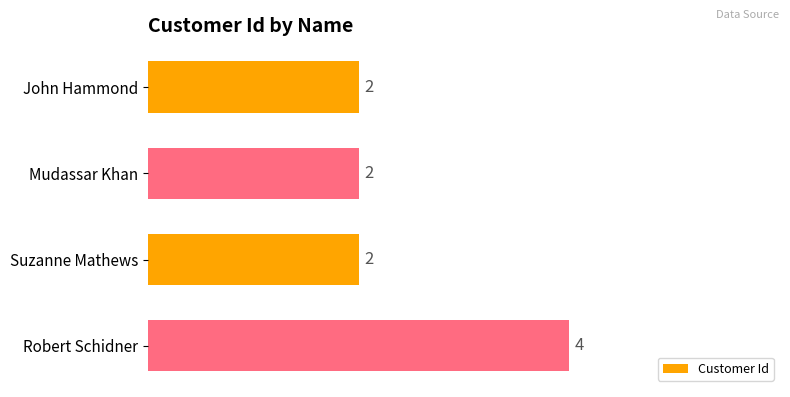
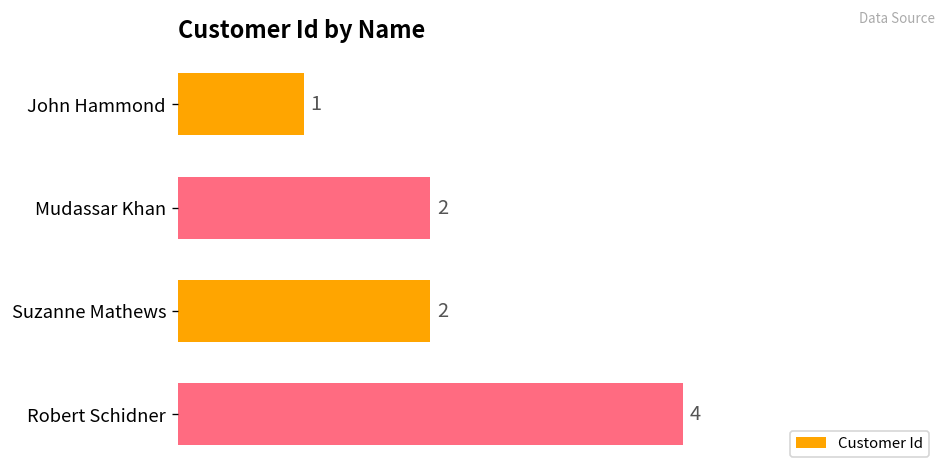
  {
-   "John Hammond": 2,
+   "John Hammond": 1,
    "Mudassar Khan": 2,
    "Suzanne Mathews": 2,
    "Robert Schidner": 4
  }
